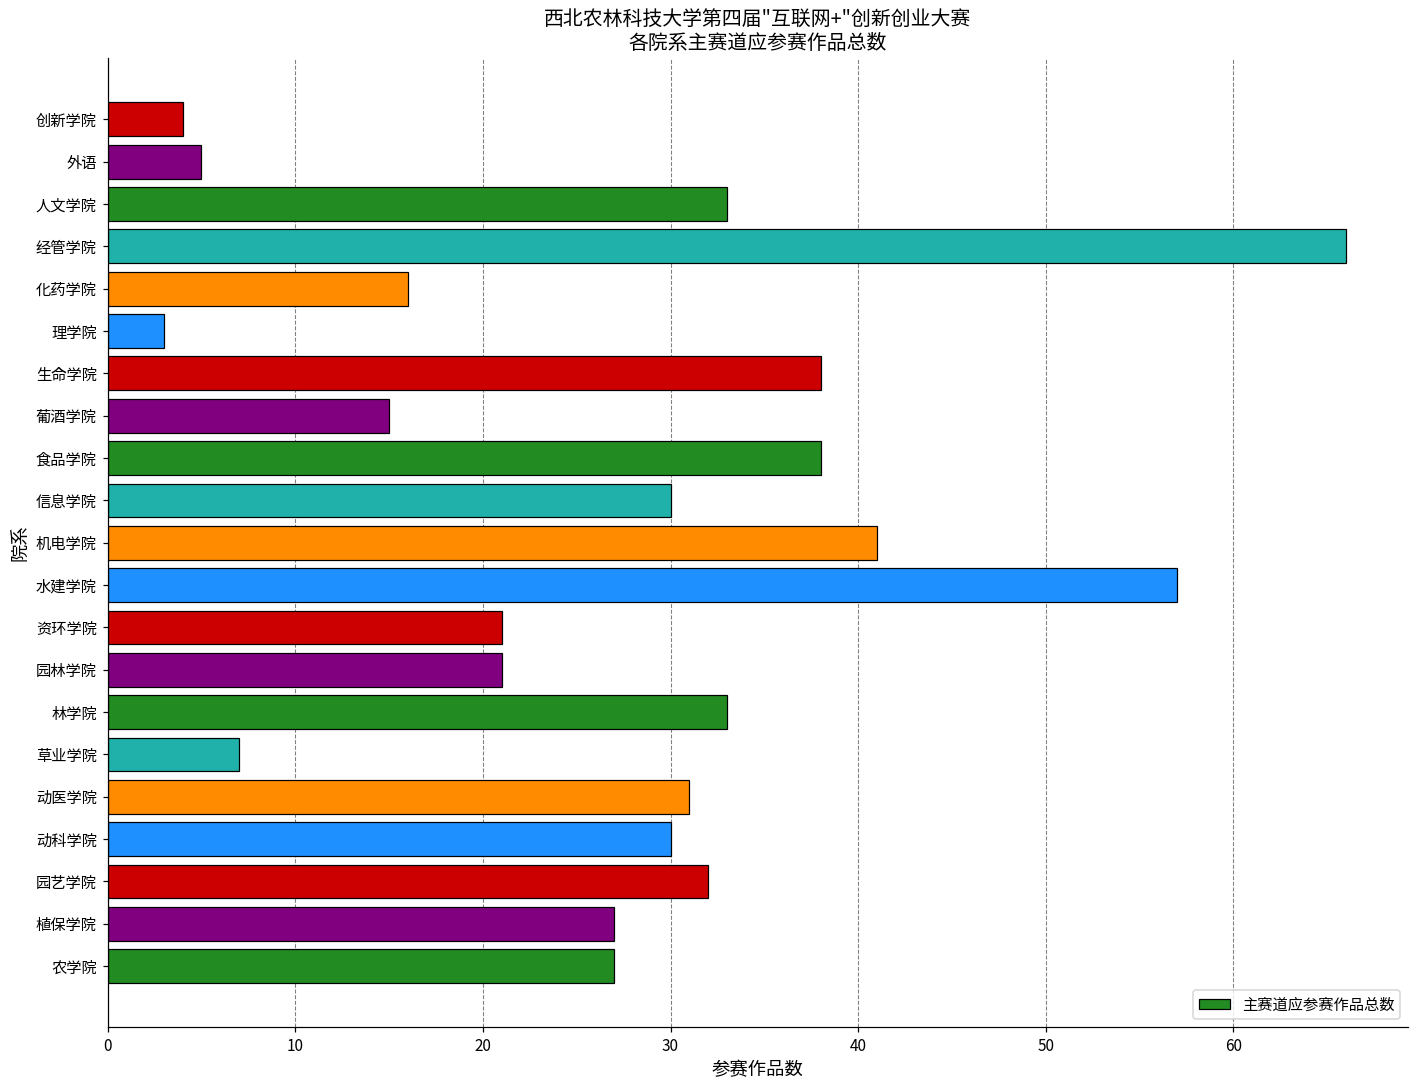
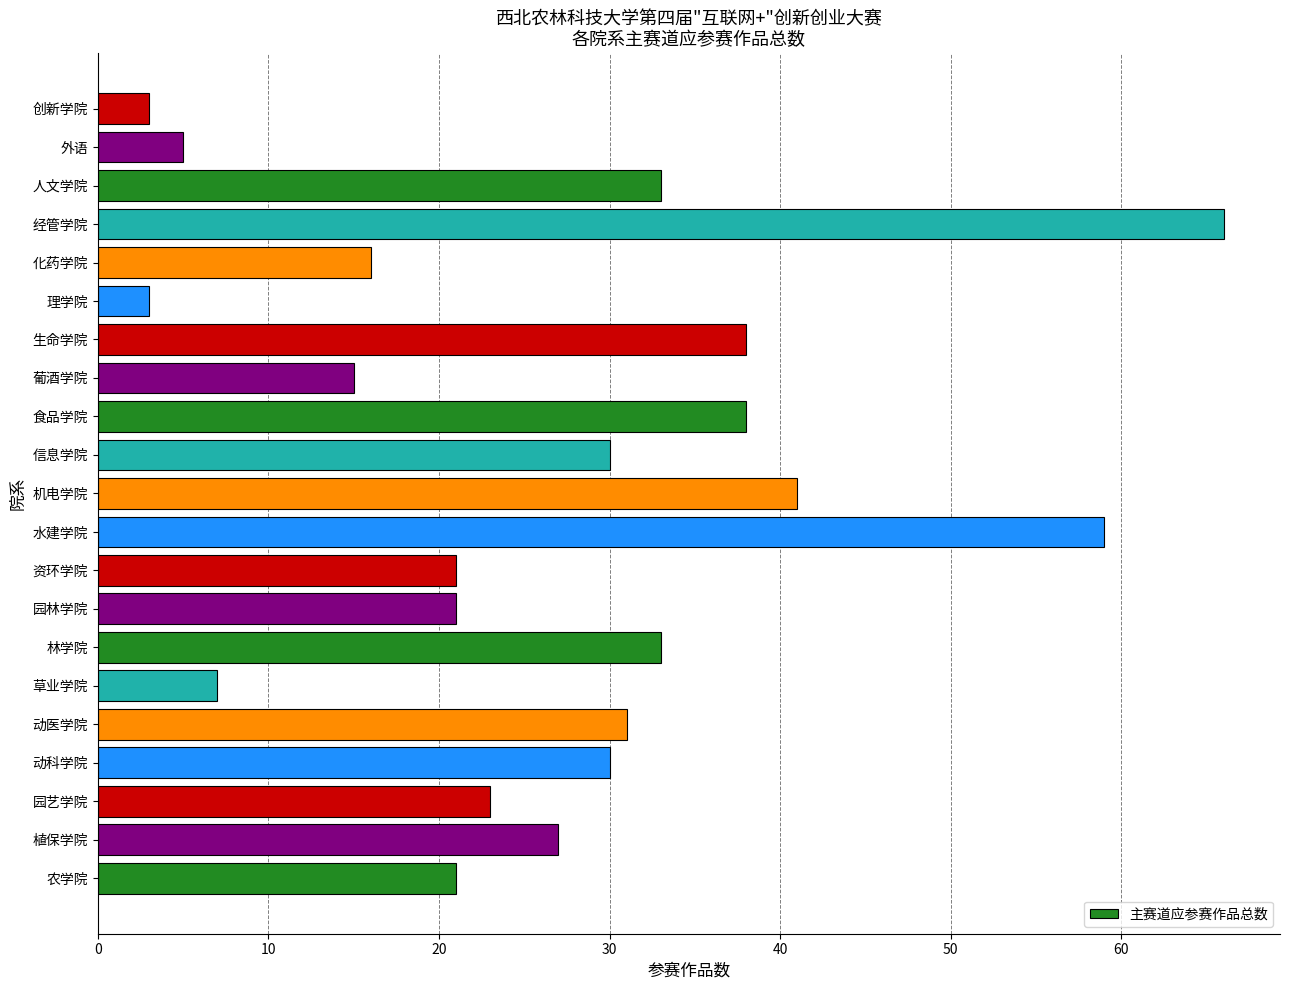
  {
-   "创新学院": 4,
+   "创新学院": 3,
    "外语": 5,
    "人文学院": 33,
    "经管学院": 66,
    "化药学院": 16,
    "理学院": 3,
    "生命学院": 38,
    "葡酒学院": 15,
    "食品学院": 38,
    "信息学院": 30,
    "机电学院": 41,
-   "水建学院": 57,
+   "水建学院": 59,
    "资环学院": 21,
    "园林学院": 21,
    "林学院": 33,
    "草业学院": 7,
    "动医学院": 31,
    "动科学院": 30,
-   "园艺学院": 32,
+   "园艺学院": 23,
    "植保学院": 27,
-   "农学院": 27
+   "农学院": 21
  }
